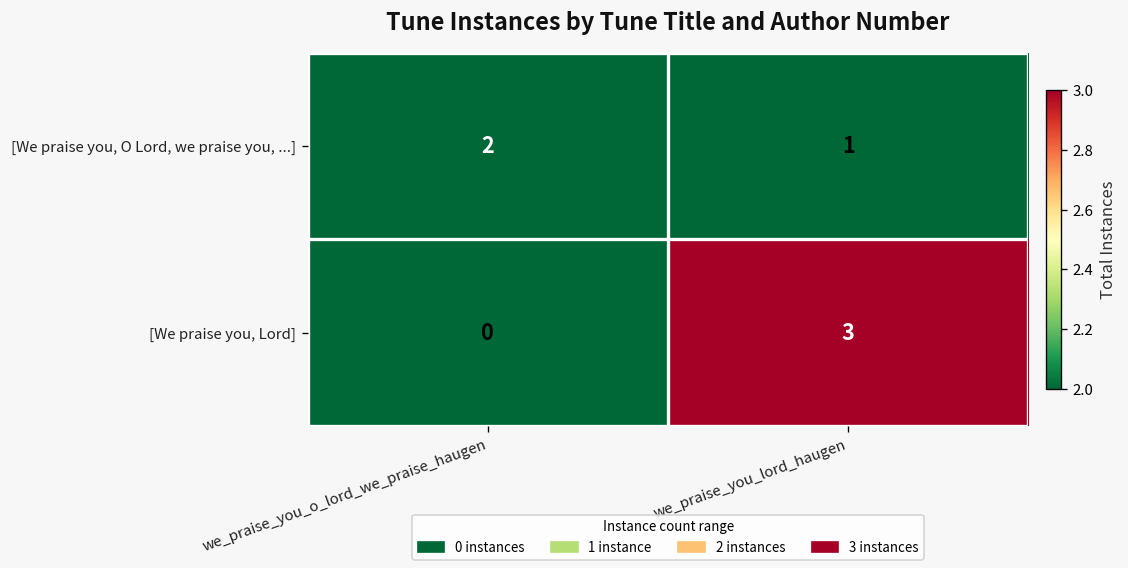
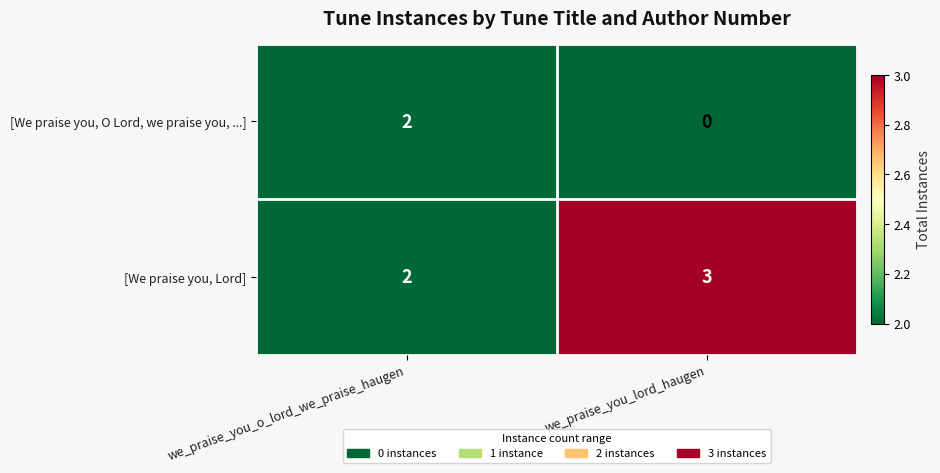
  {
    "[We praise you, O Lord, we praise you, ...]": {
      "we_praise_you_o_lord_we_praise_haugen": 2,
-     "we_praise_you_lord_haugen": 1
+     "we_praise_you_lord_haugen": 0
    },
    "[We praise you, Lord]": {
-     "we_praise_you_o_lord_we_praise_haugen": 0,
+     "we_praise_you_o_lord_we_praise_haugen": 2,
      "we_praise_you_lord_haugen": 3
    }
  }
